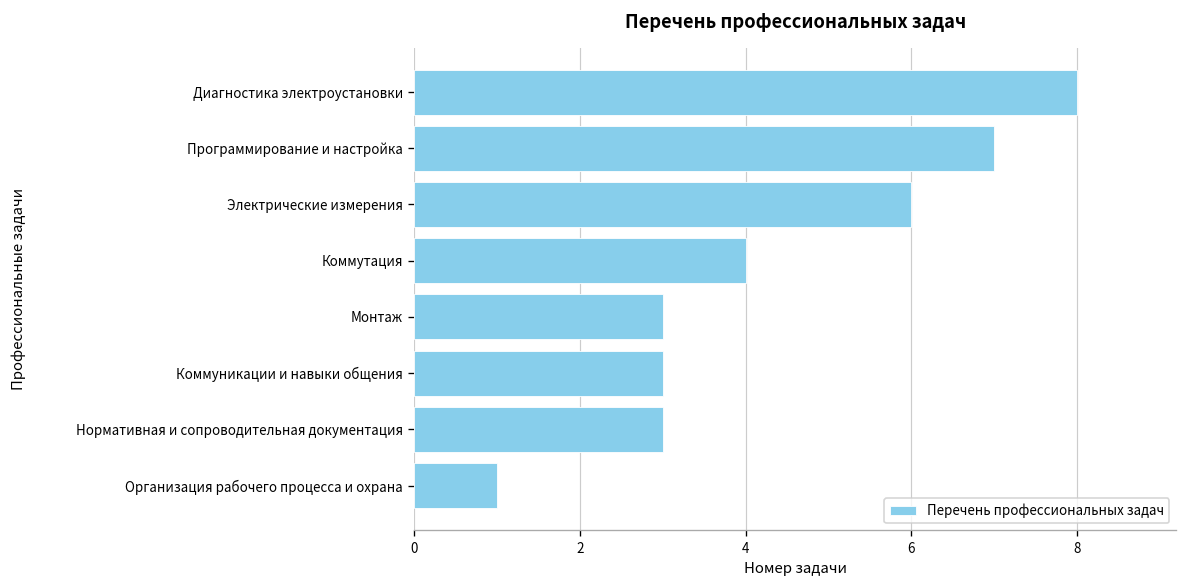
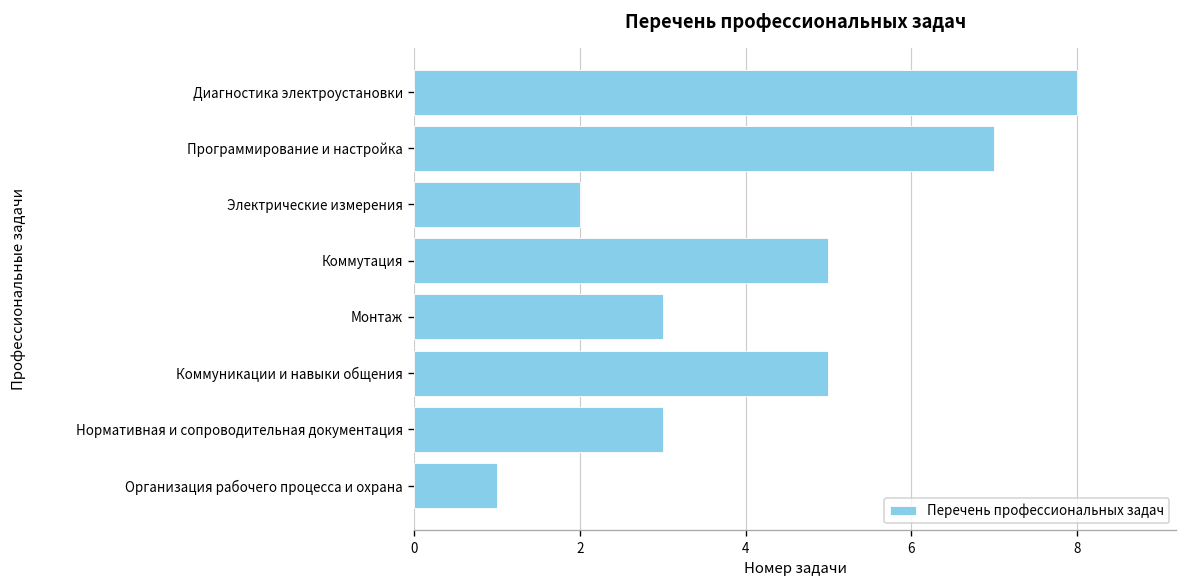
  {
    "Диагностика электроустановки": 8,
    "Программирование и настройка": 7,
-   "Электрические измерения": 6,
-   "Коммутация": 4,
+   "Электрические измерения": 2,
+   "Коммутация": 5,
    "Монтаж": 3,
-   "Коммуникации и навыки общения": 3,
+   "Коммуникации и навыки общения": 5,
    "Нормативная и сопроводительная документация": 3,
    "Организация рабочего процесса и охрана": 1
  }
